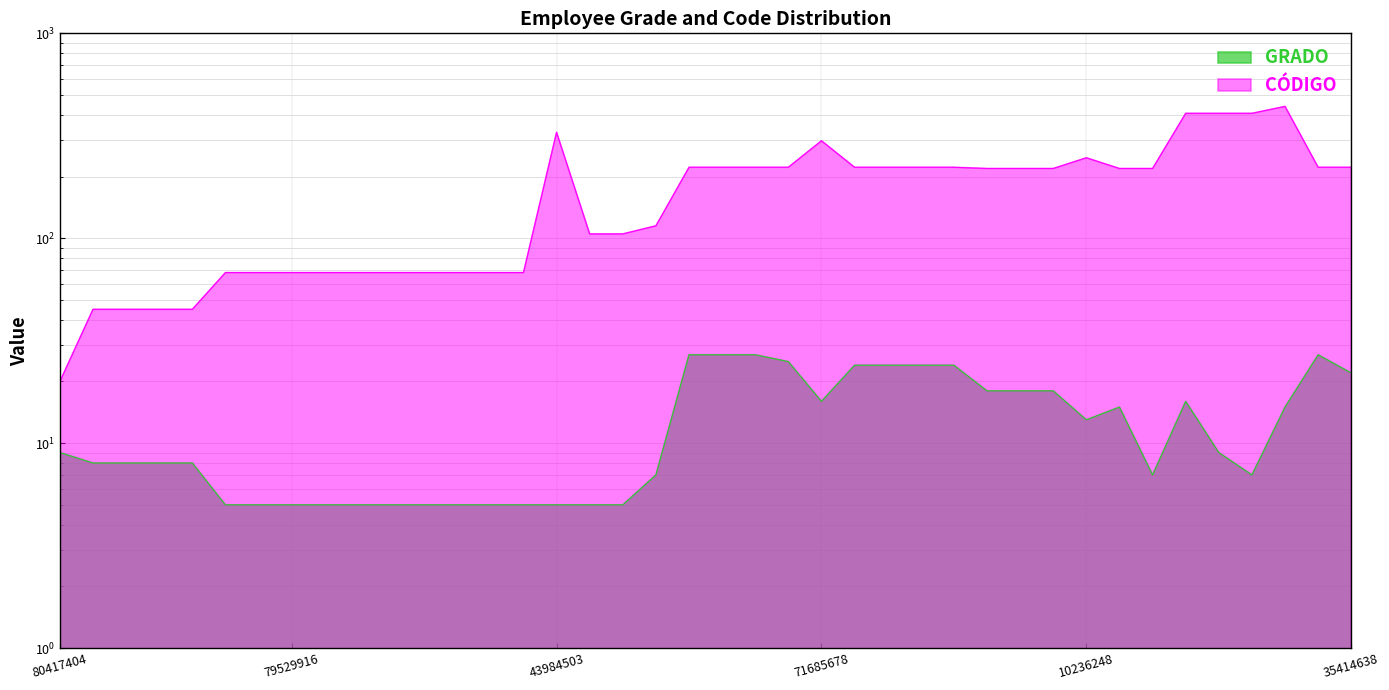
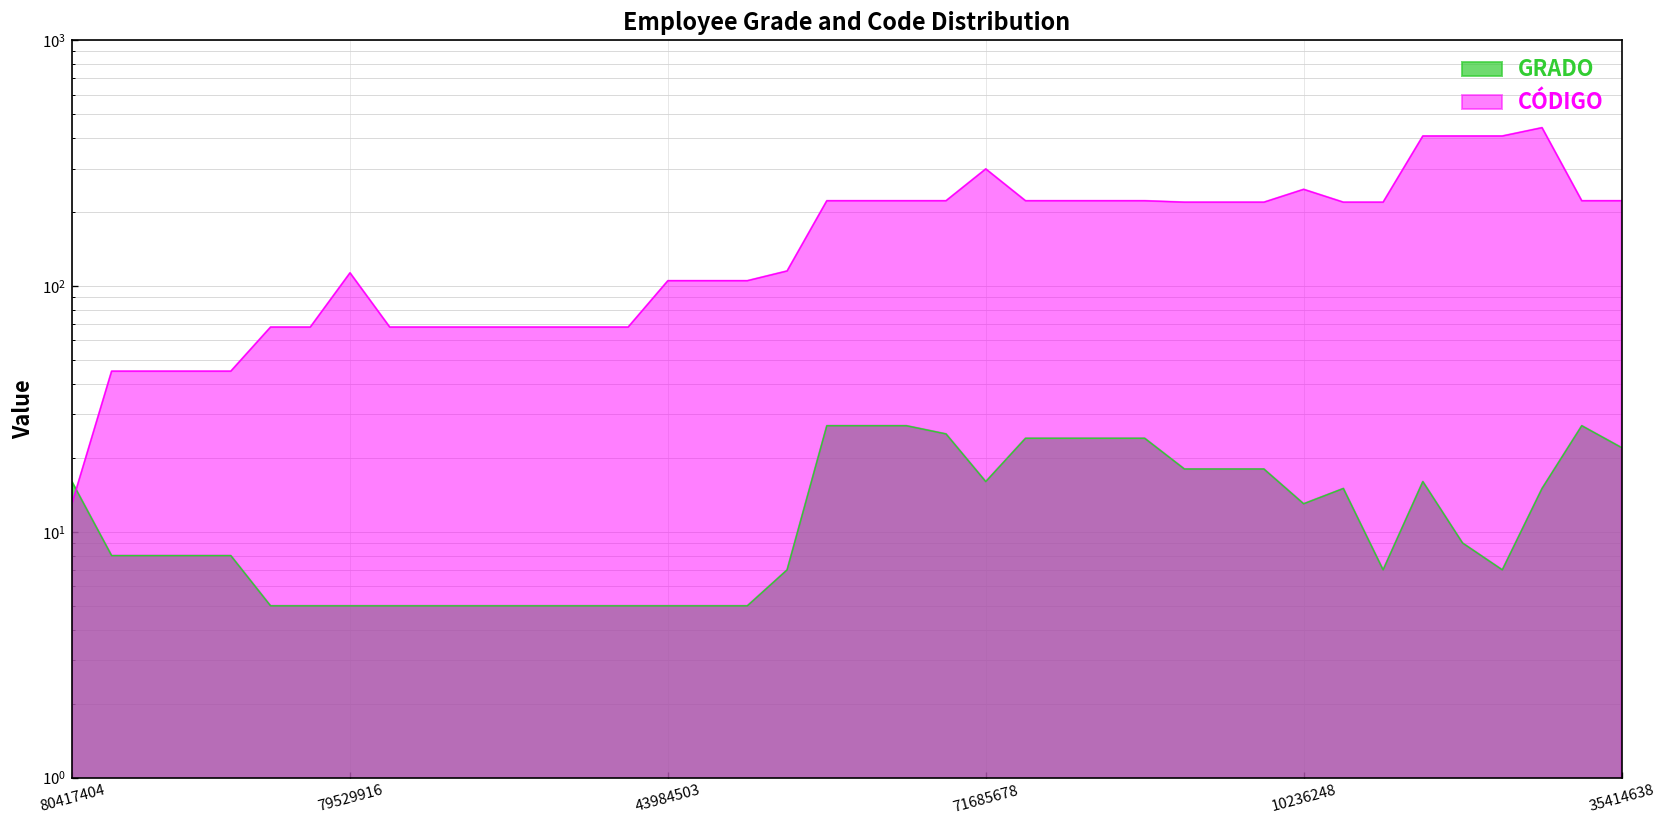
  {
    "GRADO": {
-     "80417404": 9,
+     "80417404": 16,
      "79529916": 5,
      "43984503": 5,
      "71685678": 16,
      "10236248": 13,
      "35414638": 22
    },
    "CÓDIGO": {
-     "80417404": 20,
-     "79529916": 68,
-     "43984503": 330,
+     "80417404": 13,
+     "79529916": 110,
+     "43984503": 110,
      "71685678": 300,
      "10236248": 250,
      "35414638": 220
    }
  }
